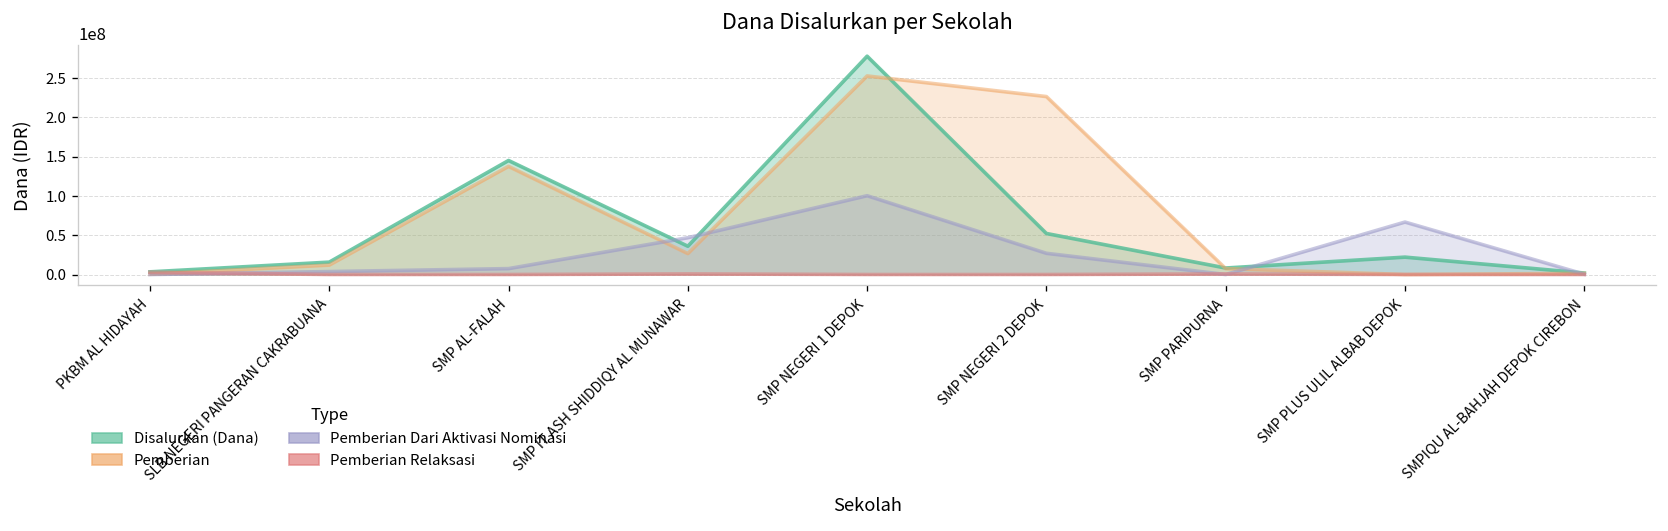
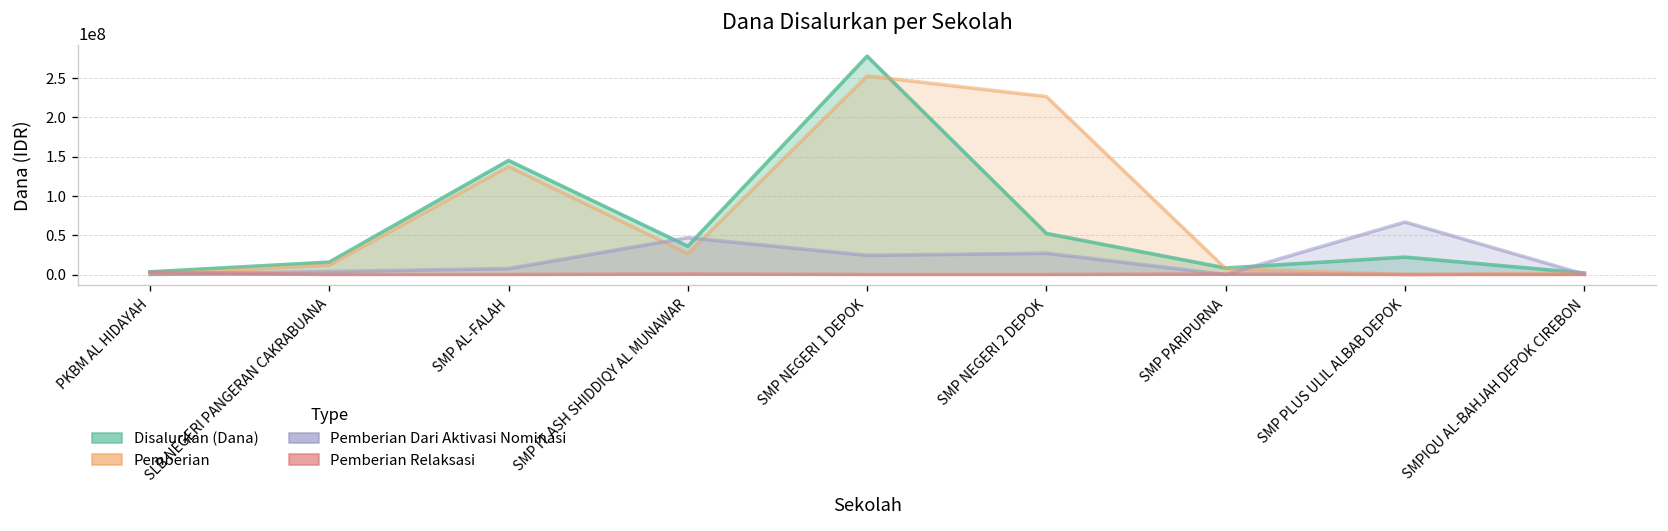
  {
    "Disalurkan (Dana)": {
      "SMP AL-FALAH": 150000000,
      "SMP IT ASH SHIDDIQY AL MUNAWAR": 40000000,
      "SMP NEGERI 1 DEPOK": 280000000,
      "SMP NEGERI 2 DEPOK": 50000000,
      "SMP PLUS ULIL ALBAB DEPOK": 20000000
    },
    "Pemberian Dari Aktivasi Nominasi": {
      "SMP AL-FALAH": 10000000,
      "SMP IT ASH SHIDDIQY AL MUNAWAR": 50000000,
-     "SMP NEGERI 1 DEPOK": 100000000,
+     "SMP NEGERI 1 DEPOK": 20000000,
      "SMP NEGERI 2 DEPOK": 30000000,
      "SMP PLUS ULIL ALBAB DEPOK": 70000000
    }
  }
